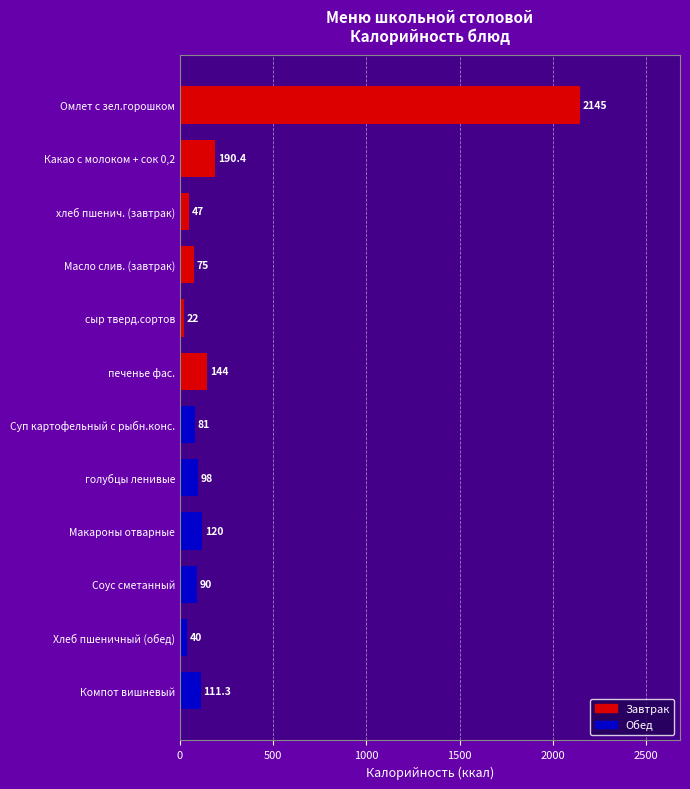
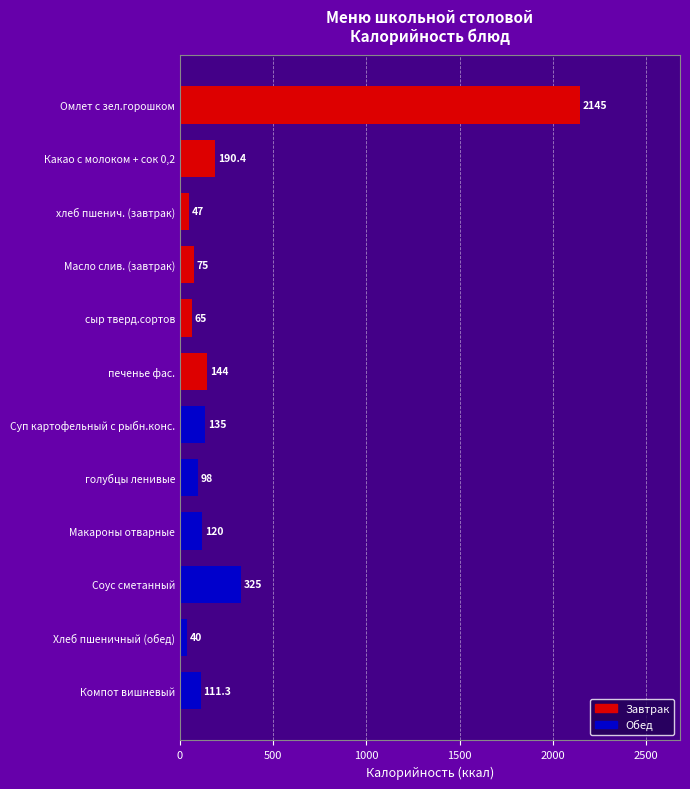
  {
    "Завтрак": {
      "Омлет с зел.горошком": 2145,
      "Какао с молоком + сок 0,2": 190.4,
      "хлеб пшенич. (завтрак)": 47,
      "Масло слив. (завтрак)": 75,
-     "сыр тверд.сортов": 22,
+     "сыр тверд.сортов": 65,
      "печенье фас.": 144
    },
    "Обед": {
-     "Суп картофельный с рыбн.конс.": 81,
+     "Суп картофельный с рыбн.конс.": 135,
      "голубцы ленивые": 98,
      "Макароны отварные": 120,
-     "Соус сметанный": 90,
+     "Соус сметанный": 325,
      "Хлеб пшеничный (обед)": 40,
      "Компот вишневый": 111.3
    }
  }
